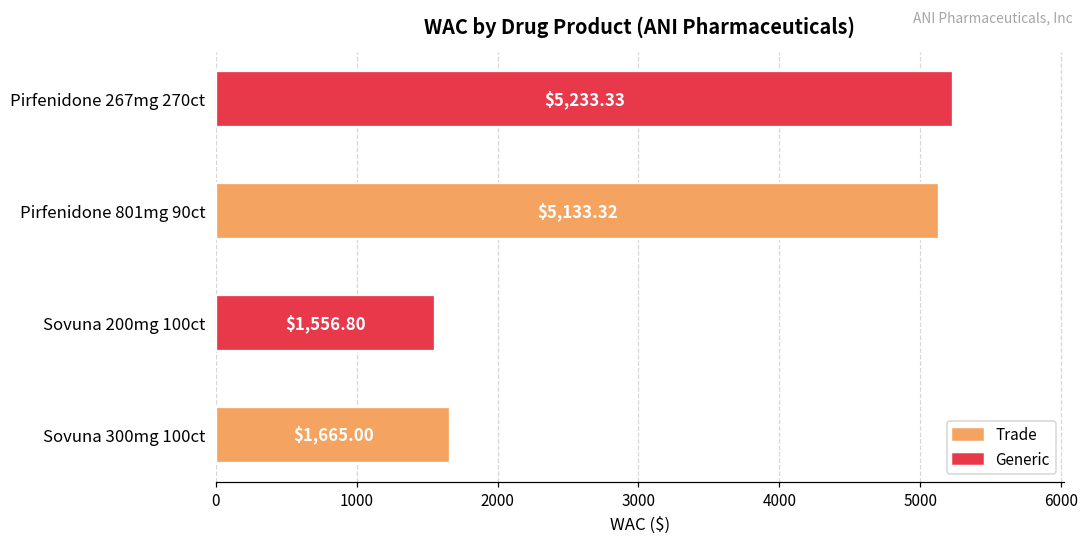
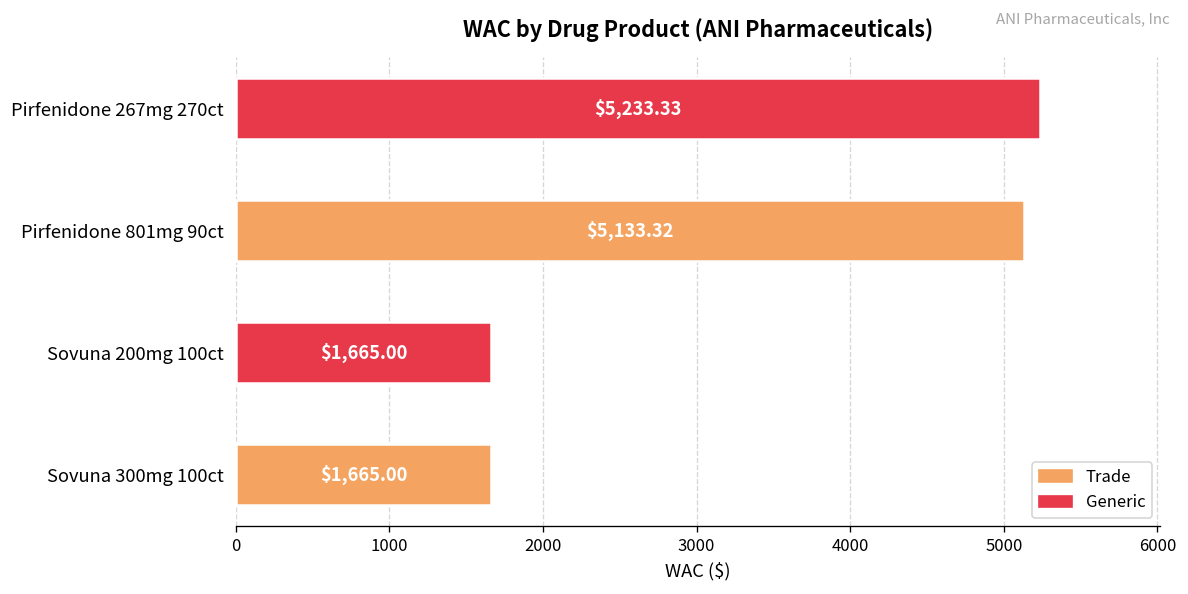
  {
    "Pirfenidone 267mg 270ct": "$5,233.33",
    "Pirfenidone 801mg 90ct": "$5,133.32",
-   "Sovuna 200mg 100ct": "$1,556.80",
+   "Sovuna 200mg 100ct": "$1,665.00",
    "Sovuna 300mg 100ct": "$1,665.00"
  }
